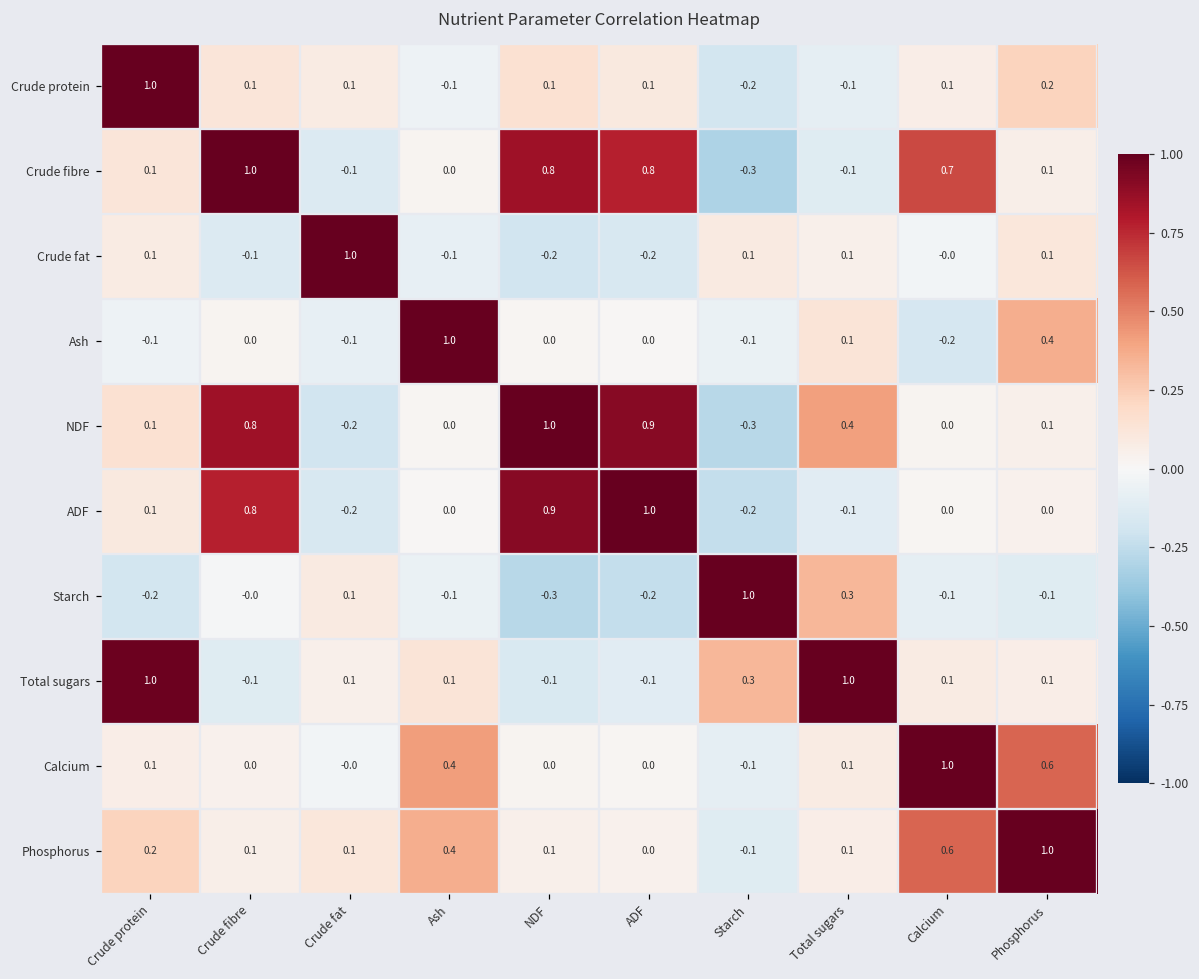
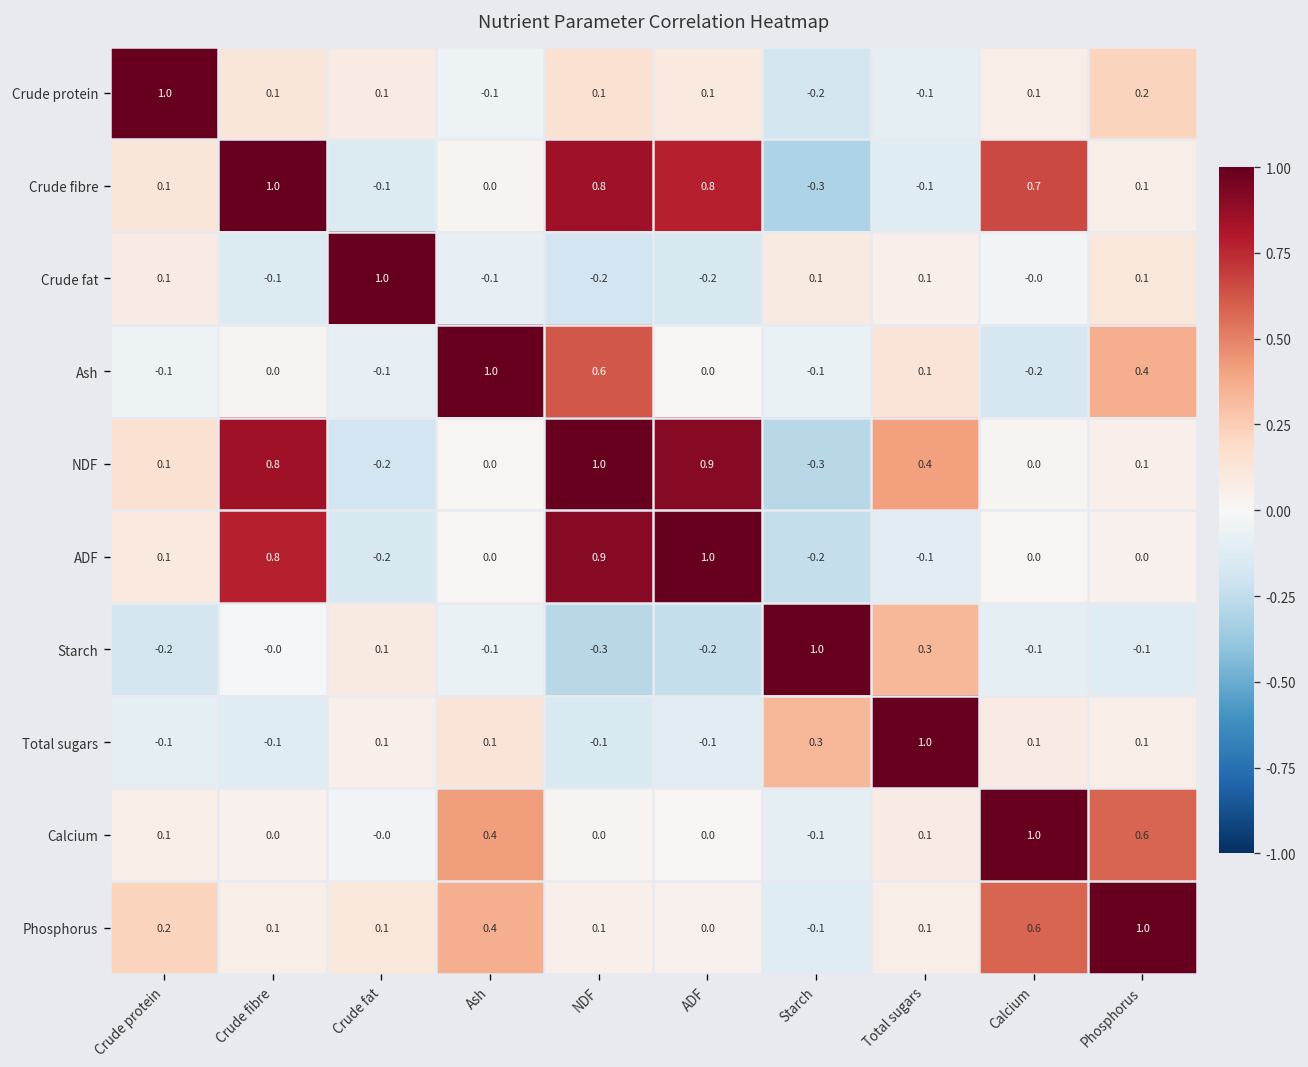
  {
    "Crude protein": {
      "Crude protein": 1.0,
      "Crude fibre": 0.1,
      "Crude fat": 0.1,
      "Ash": -0.1,
      "NDF": 0.1,
      "ADF": 0.1,
      "Starch": -0.2,
      "Total sugars": -0.1,
      "Calcium": 0.1,
      "Phosphorus": 0.2
    },
    "Crude fibre": {
      "Crude protein": 0.1,
      "Crude fibre": 1.0,
      "Crude fat": -0.1,
      "Ash": 0.0,
      "NDF": 0.8,
      "ADF": 0.8,
      "Starch": -0.3,
      "Total sugars": -0.1,
      "Calcium": 0.7,
      "Phosphorus": 0.1
    },
    "Crude fat": {
      "Crude protein": 0.1,
      "Crude fibre": -0.1,
      "Crude fat": 1.0,
      "Ash": -0.1,
      "NDF": -0.2,
      "ADF": -0.2,
      "Starch": 0.1,
      "Total sugars": 0.1,
      "Calcium": -0.0,
      "Phosphorus": 0.1
    },
    "Ash": {
      "Crude protein": -0.1,
      "Crude fibre": 0.0,
      "Crude fat": -0.1,
      "Ash": 1.0,
-     "NDF": 0.0,
+     "NDF": 0.6,
      "ADF": 0.0,
      "Starch": -0.1,
      "Total sugars": 0.1,
      "Calcium": -0.2,
      "Phosphorus": 0.4
    },
    "NDF": {
      "Crude protein": 0.1,
      "Crude fibre": 0.8,
      "Crude fat": -0.2,
      "Ash": 0.0,
      "NDF": 1.0,
      "ADF": 0.9,
      "Starch": -0.3,
      "Total sugars": 0.4,
      "Calcium": 0.0,
      "Phosphorus": 0.1
    },
    "ADF": {
      "Crude protein": 0.1,
      "Crude fibre": 0.8,
      "Crude fat": -0.2,
      "Ash": 0.0,
      "NDF": 0.9,
      "ADF": 1.0,
      "Starch": -0.2,
      "Total sugars": -0.1,
      "Calcium": 0.0,
      "Phosphorus": 0.0
    },
    "Starch": {
      "Crude protein": -0.2,
      "Crude fibre": -0.0,
      "Crude fat": 0.1,
      "Ash": -0.1,
      "NDF": -0.3,
      "ADF": -0.2,
      "Starch": 1.0,
      "Total sugars": 0.3,
      "Calcium": -0.1,
      "Phosphorus": -0.1
    },
    "Total sugars": {
-     "Crude protein": 1.0,
+     "Crude protein": -0.1,
      "Crude fibre": -0.1,
      "Crude fat": 0.1,
      "Ash": 0.1,
      "NDF": -0.1,
      "ADF": -0.1,
      "Starch": 0.3,
      "Total sugars": 1.0,
      "Calcium": 0.1,
      "Phosphorus": 0.1
    },
    "Calcium": {
      "Crude protein": 0.1,
      "Crude fibre": 0.0,
      "Crude fat": -0.0,
      "Ash": 0.4,
      "NDF": 0.0,
      "ADF": 0.0,
      "Starch": -0.1,
      "Total sugars": 0.1,
      "Calcium": 1.0,
      "Phosphorus": 0.6
    },
    "Phosphorus": {
      "Crude protein": 0.2,
      "Crude fibre": 0.1,
      "Crude fat": 0.1,
      "Ash": 0.4,
      "NDF": 0.1,
      "ADF": 0.0,
      "Starch": -0.1,
      "Total sugars": 0.1,
      "Calcium": 0.6,
      "Phosphorus": 1.0
    }
  }
